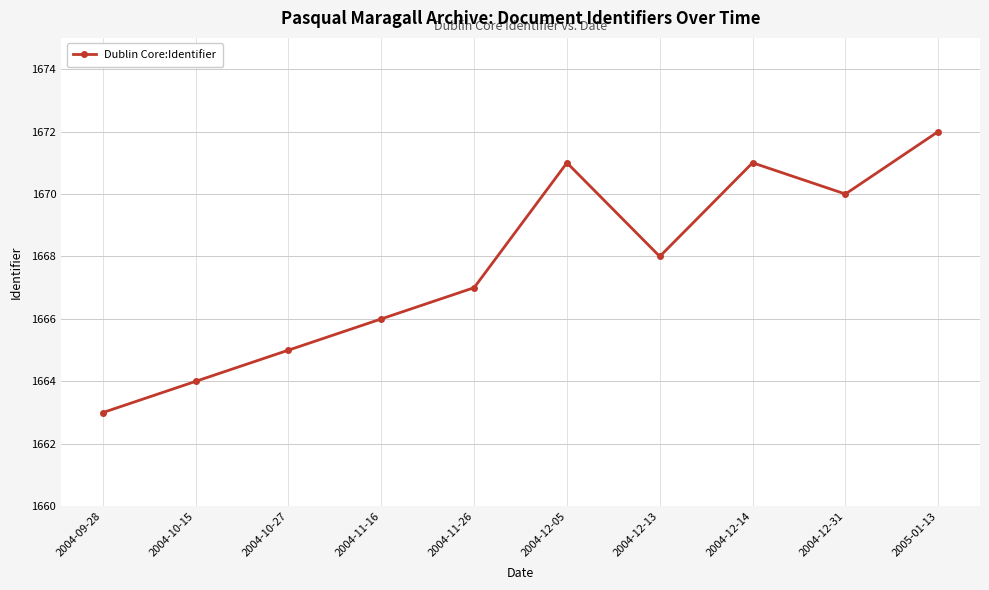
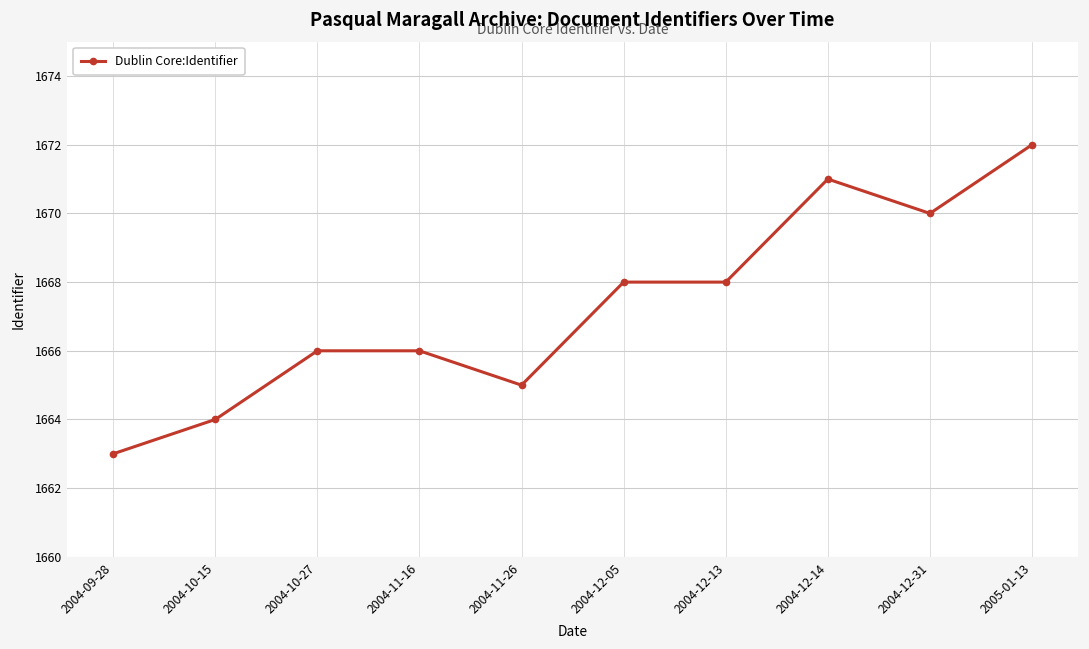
  {
    "2004-09-28": 1663,
    "2004-10-15": 1664,
-   "2004-10-27": 1665,
+   "2004-10-27": 1666,
    "2004-11-16": 1666,
-   "2004-11-26": 1667,
-   "2004-12-05": 1671,
+   "2004-11-26": 1665,
+   "2004-12-05": 1668,
    "2004-12-13": 1668,
    "2004-12-14": 1671,
    "2004-12-31": 1670,
    "2005-01-13": 1672
  }
